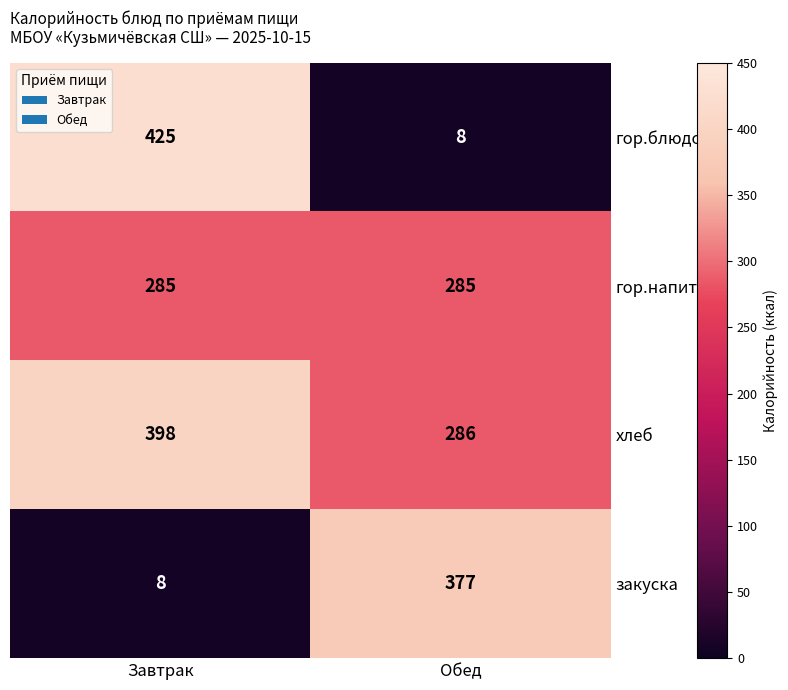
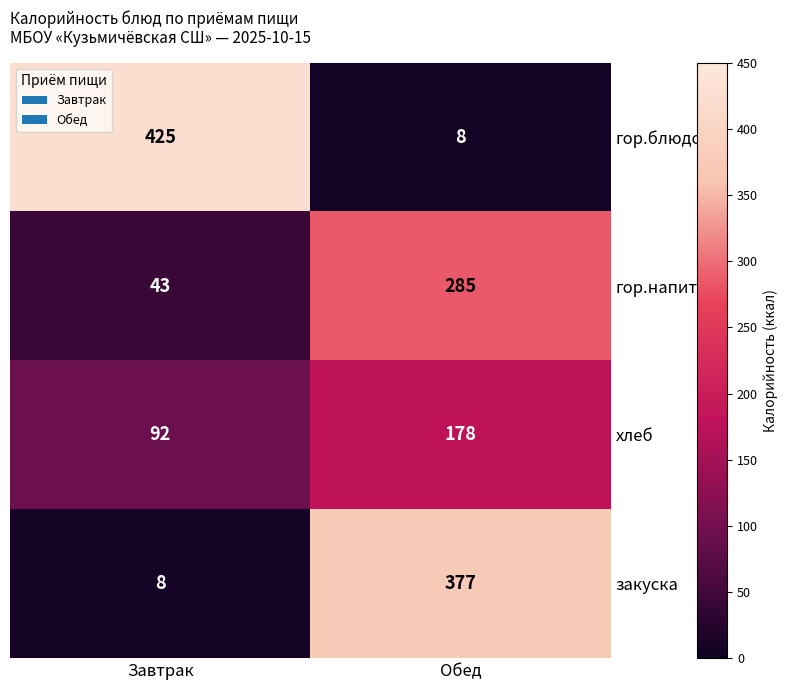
  {
    "гор.блюдо": {
      "Завтрак": 425,
      "Обед": 8
    },
    "гор.напиток": {
-     "Завтрак": 285,
+     "Завтрак": 43,
      "Обед": 285
    },
    "хлеб": {
-     "Завтрак": 398,
-     "Обед": 286
+     "Завтрак": 92,
+     "Обед": 178
    },
    "закуска": {
      "Завтрак": 8,
      "Обед": 377
    }
  }
